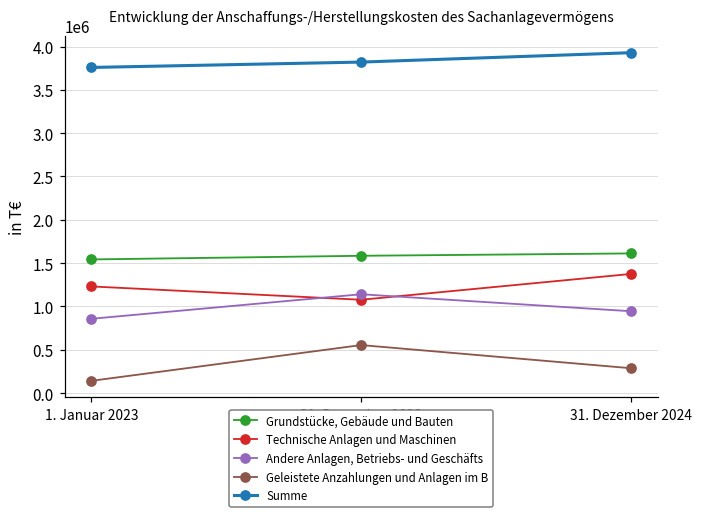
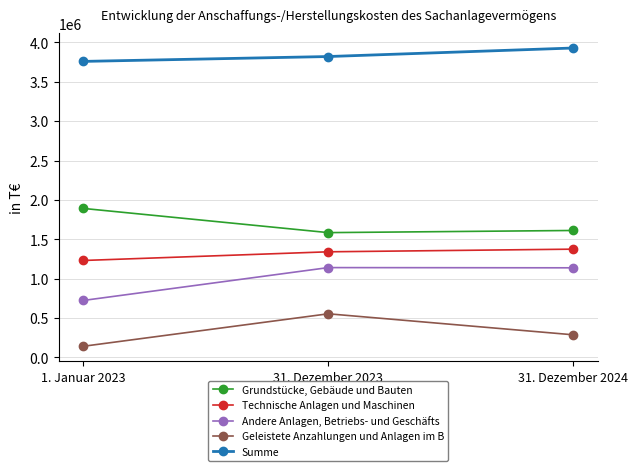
  {
    "Grundstücke, Gebäude und Bauten": {
-     "1. Januar 2023": 1500000,
+     "1. Januar 2023": 1900000,
      "31. Dezember 2023": 1600000,
      "31. Dezember 2024": 1600000
    },
    "Technische Anlagen und Maschinen": {
      "1. Januar 2023": 1200000,
-     "31. Dezember 2023": 1100000,
+     "31. Dezember 2023": 1300000,
      "31. Dezember 2024": 1400000
    },
    "Andere Anlagen, Betriebs- und Geschäfts": {
-     "1. Januar 2023": 900000,
+     "1. Januar 2023": 700000,
      "31. Dezember 2023": 1100000,
-     "31. Dezember 2024": 900000
+     "31. Dezember 2024": 1100000
    },
    "Geleistete Anzahlungen und Anlagen im B": {
      "1. Januar 2023": 100000,
      "31. Dezember 2023": 600000,
      "31. Dezember 2024": 300000
    },
    "Summe": {
      "1. Januar 2023": 3800000,
      "31. Dezember 2023": 3800000,
      "31. Dezember 2024": 3900000
    }
  }
